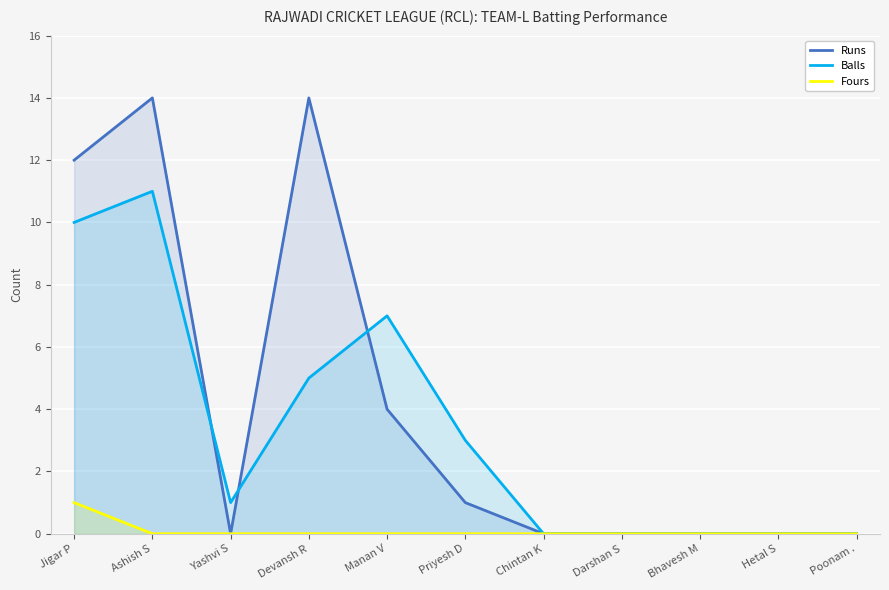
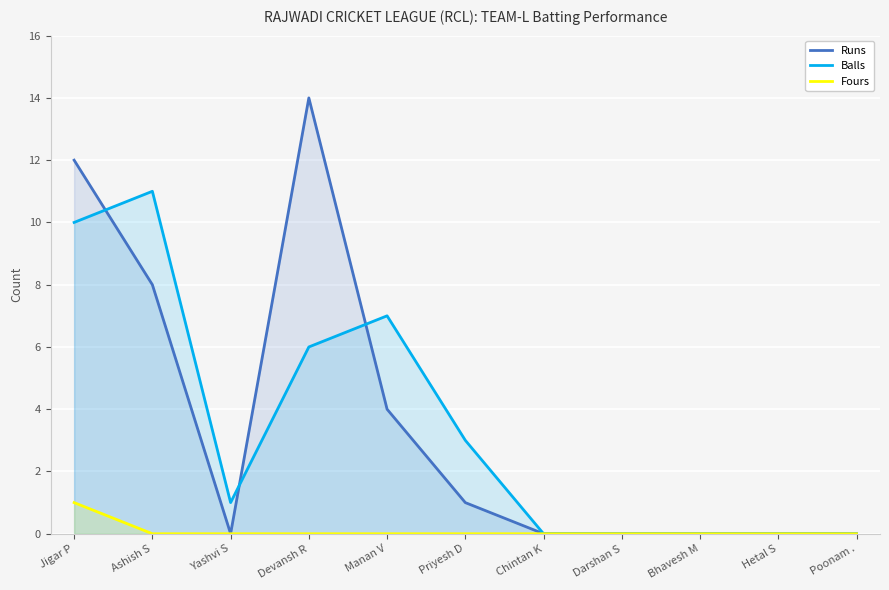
  {
    "Runs": {
      "Jigar P": 12,
-     "Ashish S": 14,
+     "Ashish S": 8,
      "Devansh R": 14,
      "Manan V": 4,
      "Priyesh D": 1
    },
    "Balls": {
      "Jigar P": 10,
      "Ashish S": 11,
      "Yashvi S": 1,
-     "Devansh R": 5,
+     "Devansh R": 6,
      "Manan V": 7,
      "Priyesh D": 3
    },
    "Fours": {
      "Jigar P": 1,
      "Ashish S": 0,
      "Devansh R": 0,
      "Manan V": 0,
      "Priyesh D": 0
    }
  }
